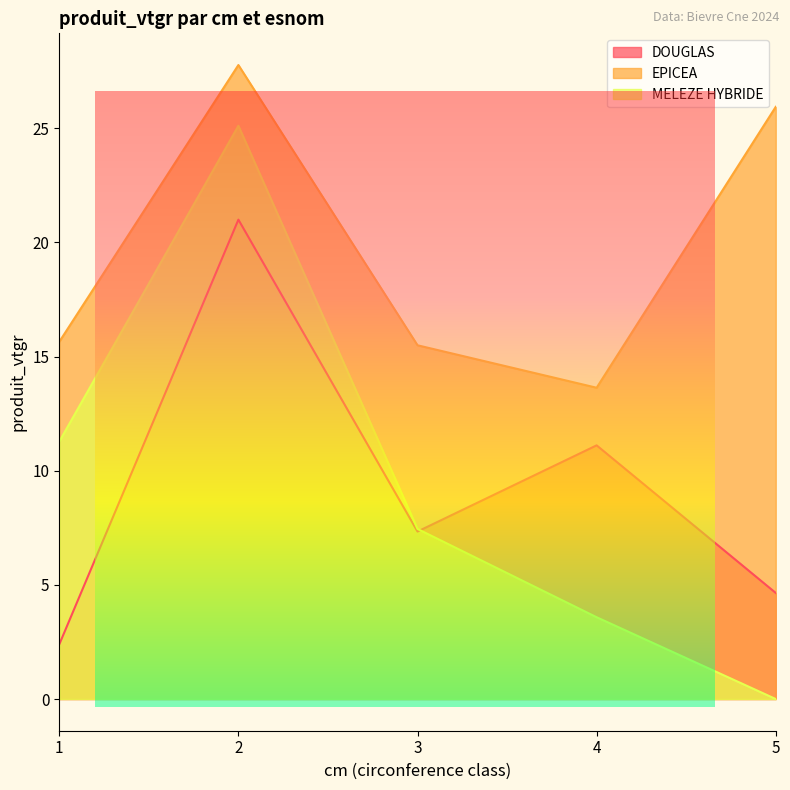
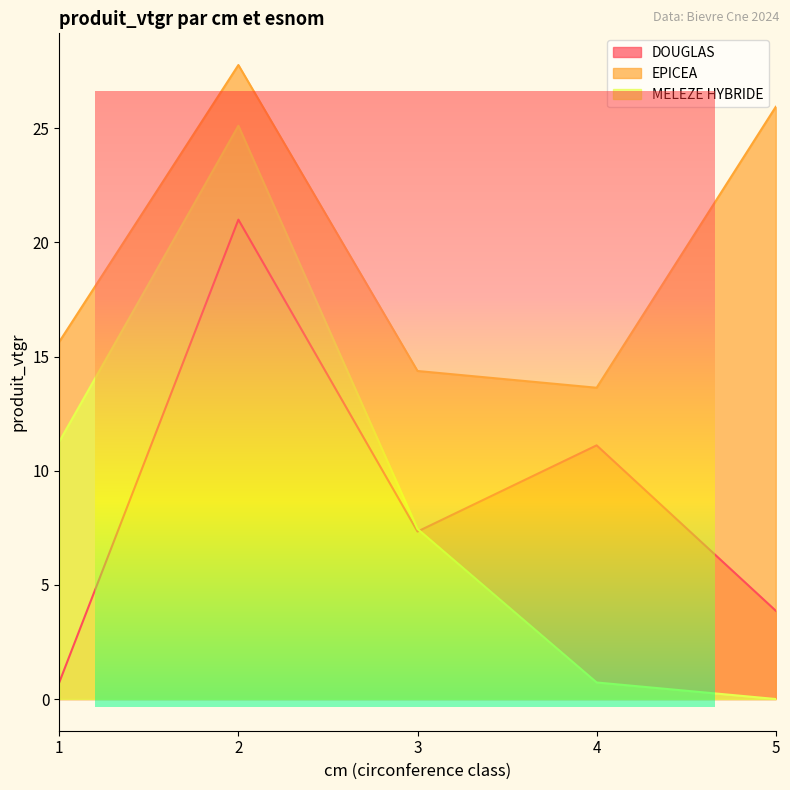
  {
    "DOUGLAS": {
-     "1": 2.4,
+     "1": 0.7,
      "2": 21.0,
      "4": 11.1,
-     "5": 4.6
+     "5": 3.9
    },
    "EPICEA": {
      "1": 15.6,
      "2": 27.8,
-     "3": 15.5,
+     "3": 14.4,
      "4": 13.6,
      "5": 25.9
    },
    "MELEZE HYBRIDE": {
      "1": 11.3,
      "2": 25.1,
-     "4": 3.6,
+     "4": 0.7,
      "5": 0.0
    }
  }
